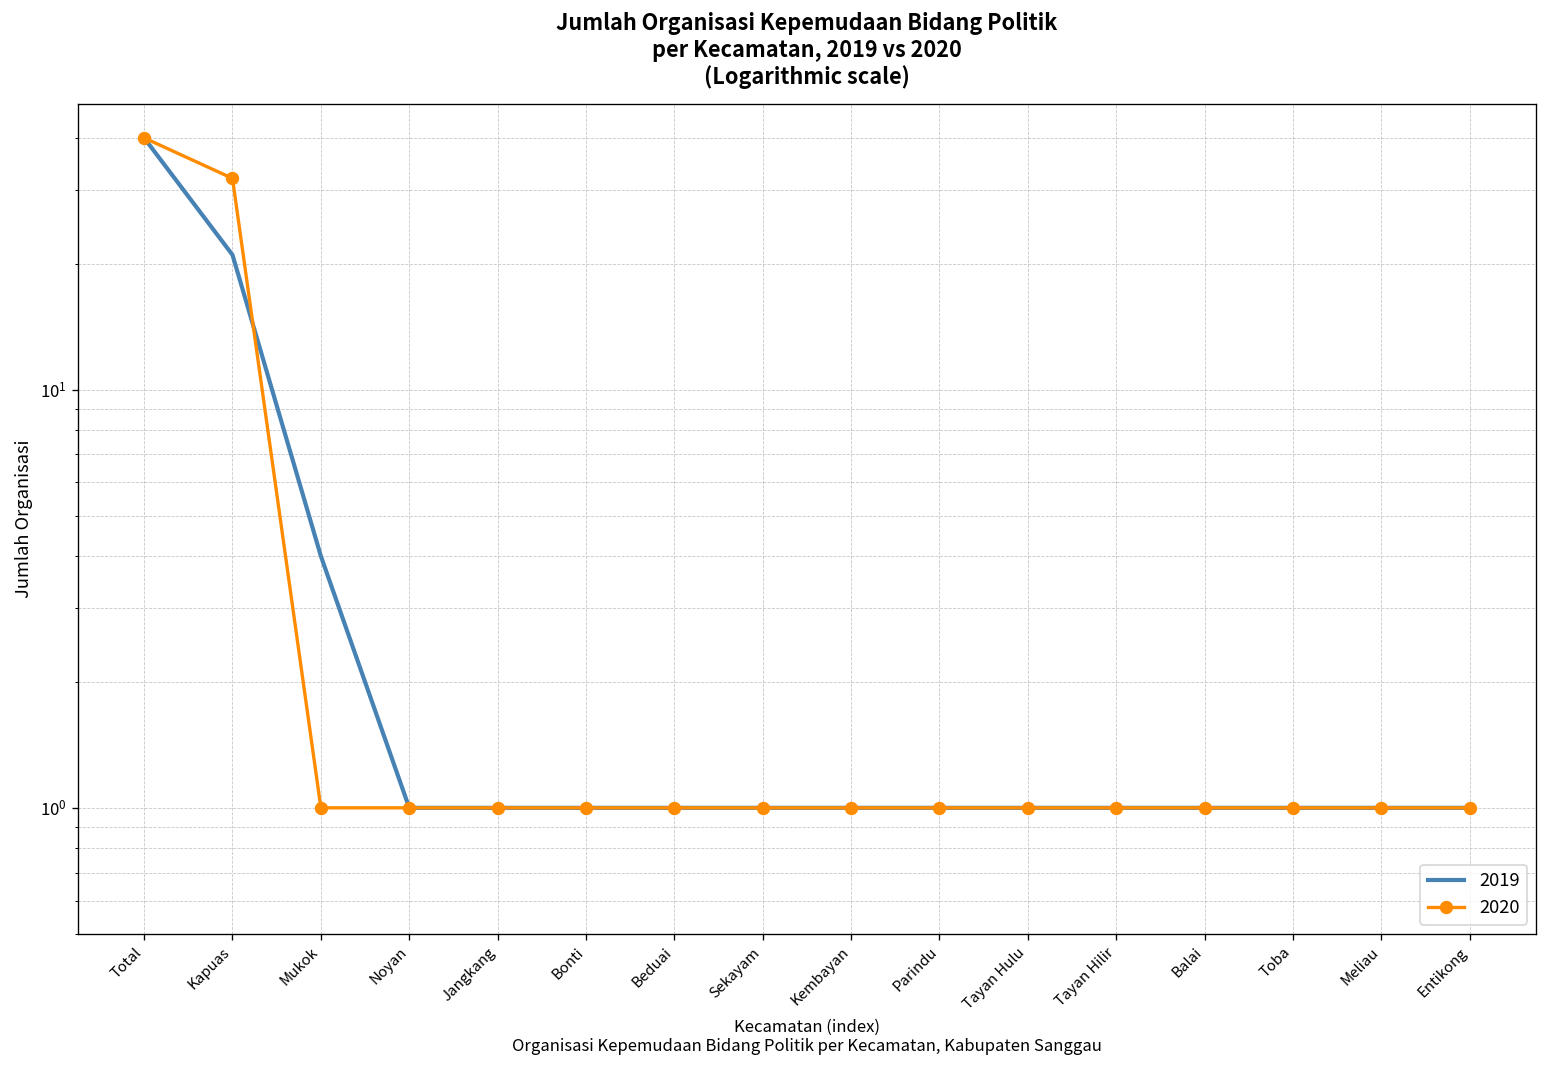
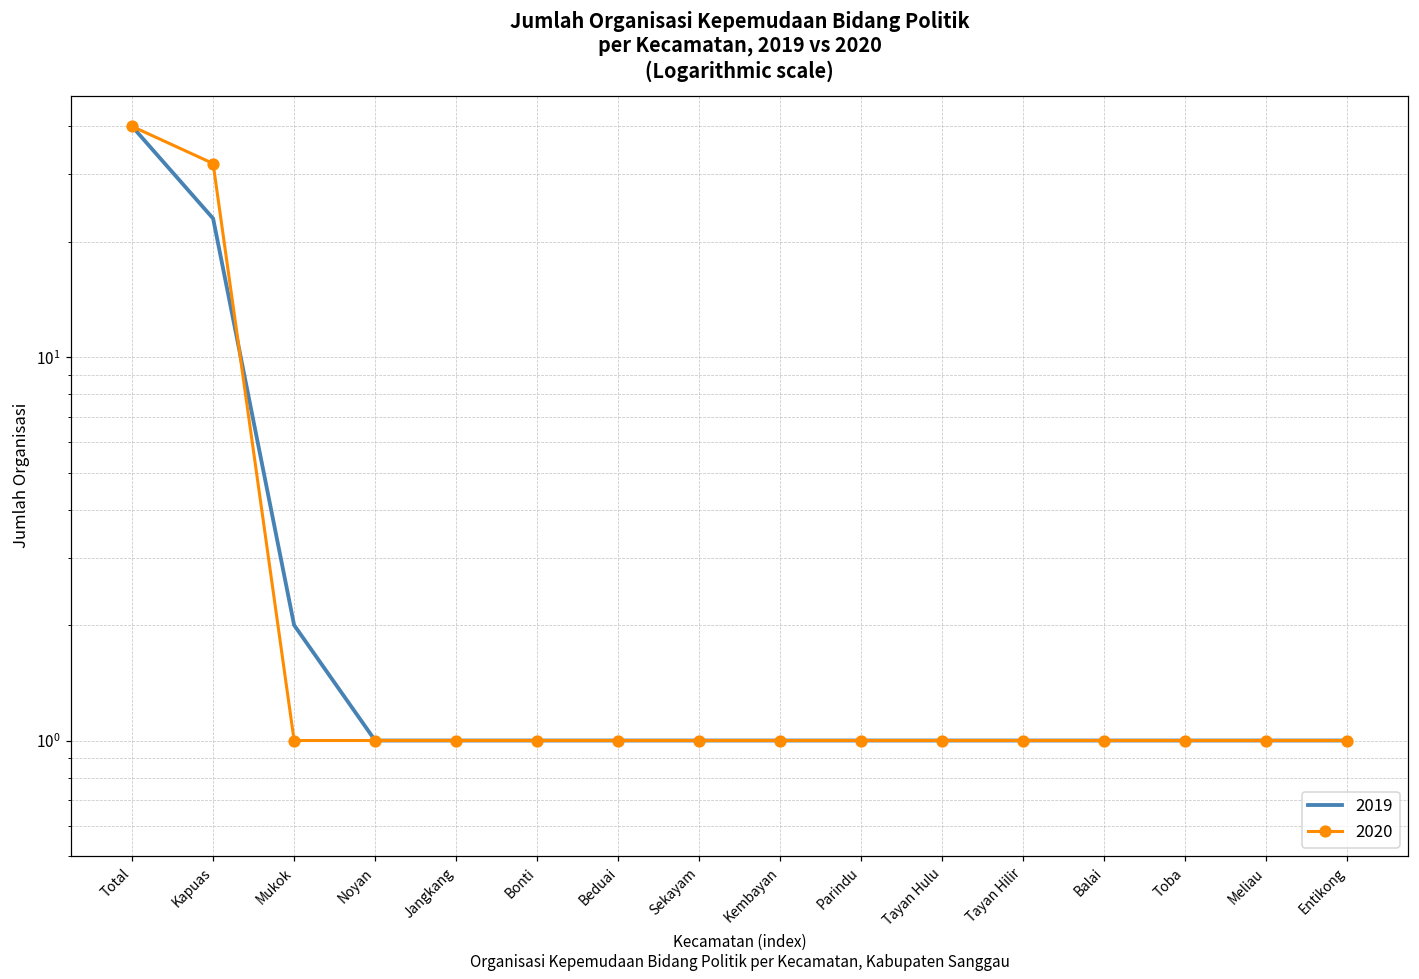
  {
    "2019": {
-     "Kapuas": 21,
-     "Mukok": 4
+     "Kapuas": 23,
+     "Mukok": 2
    },
    "2020": {
      "Kapuas": 32,
      "Mukok": 1
    }
  }
